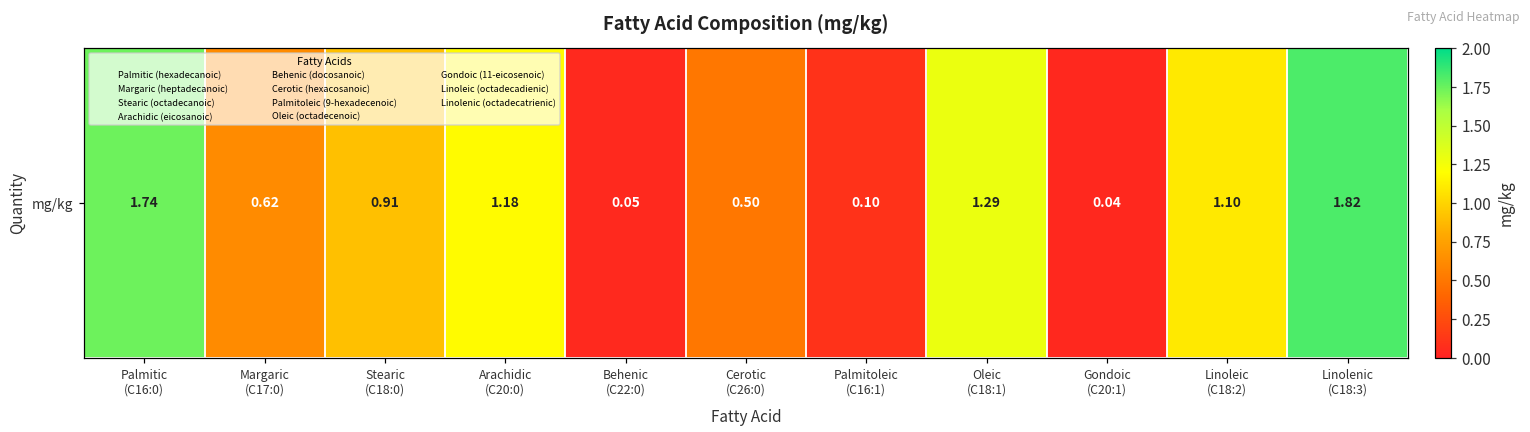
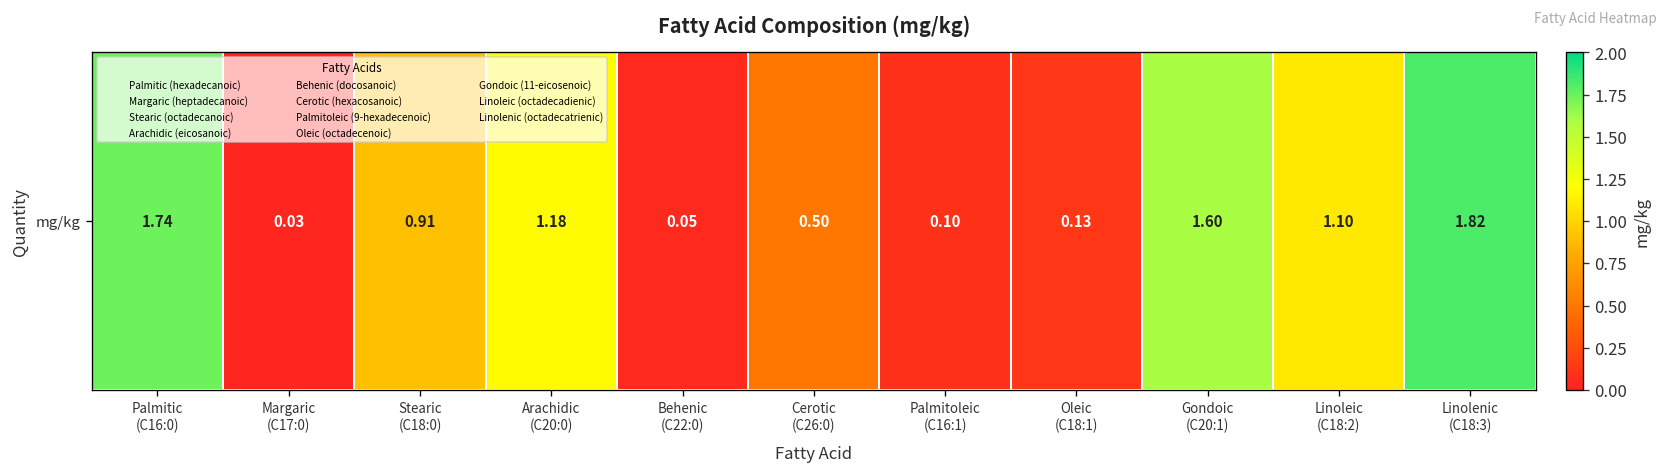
  {
    "mg/kg": {
      "Palmitic (C16:0)": 1.74,
-     "Margaric (C17:0)": 0.62,
+     "Margaric (C17:0)": 0.03,
      "Stearic (C18:0)": 0.91,
      "Arachidic (C20:0)": 1.18,
      "Behenic (C22:0)": 0.05,
      "Cerotic (C26:0)": 0.50,
      "Palmitoleic (C16:1)": 0.10,
-     "Oleic (C18:1)": 1.29,
-     "Gondoic (C20:1)": 0.04,
+     "Oleic (C18:1)": 0.13,
+     "Gondoic (C20:1)": 1.60,
      "Linoleic (C18:2)": 1.10,
      "Linolenic (C18:3)": 1.82
    }
  }
